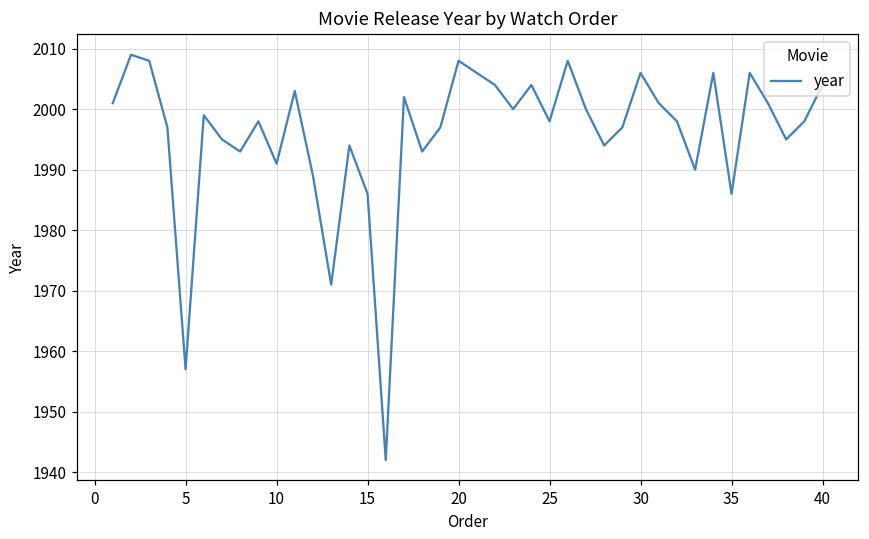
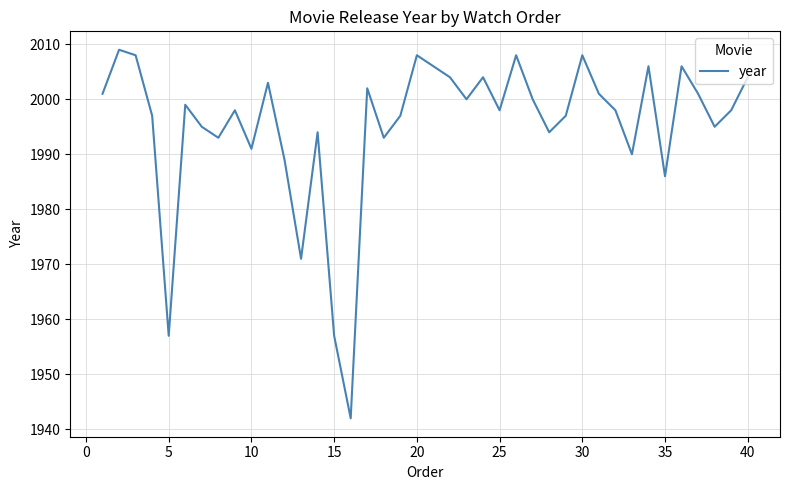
  {
    "5": 1957,
    "10": 1991,
-   "15": 1986,
+   "15": 1957,
    "20": 2008,
    "25": 1998,
-   "30": 2006,
+   "30": 2008,
    "35": 1986
  }
